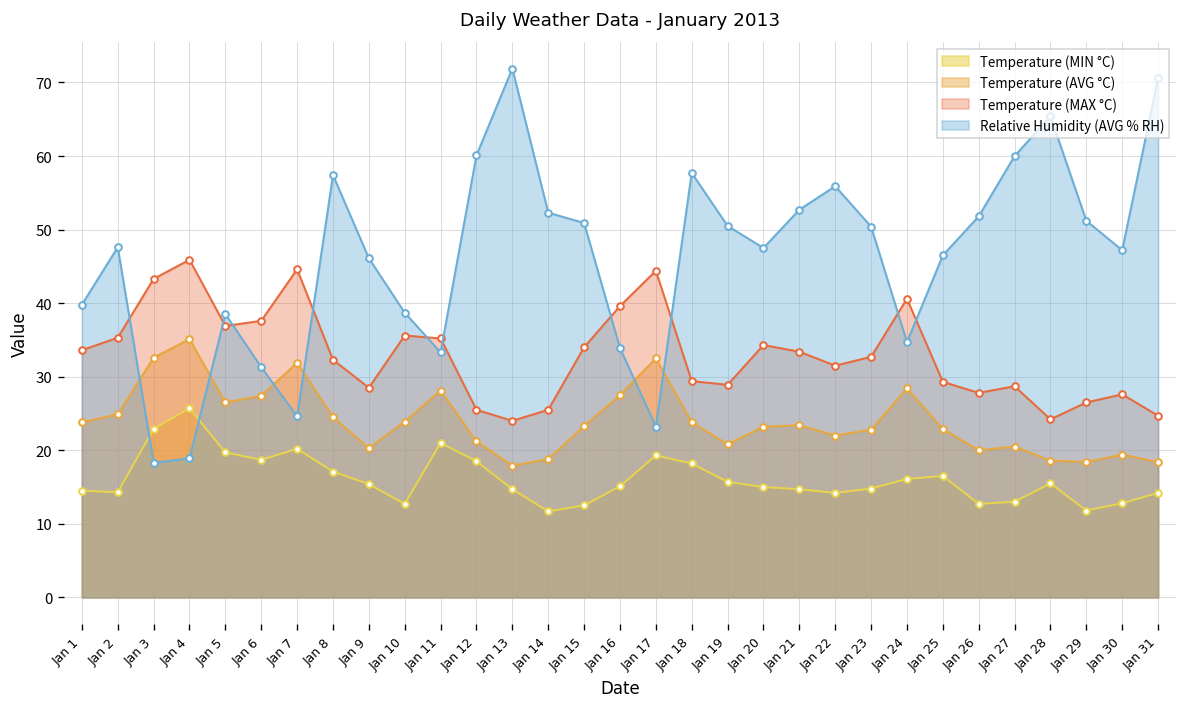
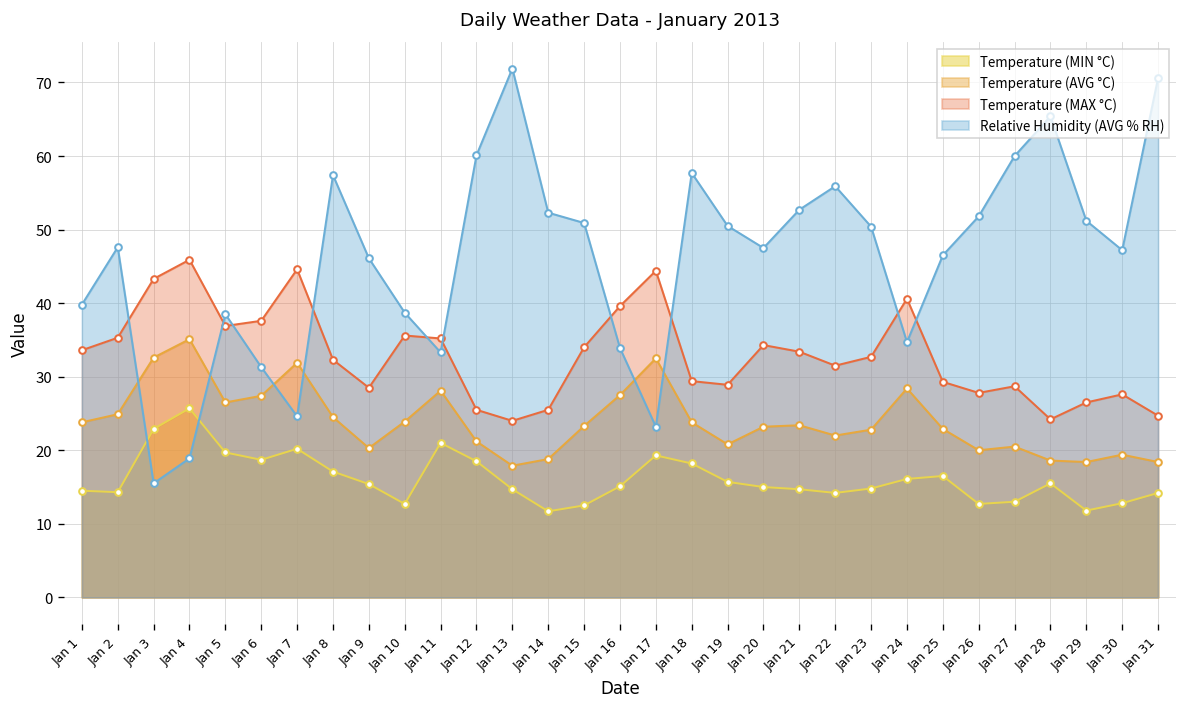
  {
    "Relative Humidity (AVG % RH)": {
      "Jan 1": 40,
      "Jan 2": 48,
-     "Jan 3": 18,
+     "Jan 3": 16,
      "Jan 4": 19,
      "Jan 5": 39,
      "Jan 6": 31,
      "Jan 7": 25,
      "Jan 8": 57,
      "Jan 9": 46,
      "Jan 10": 39,
      "Jan 11": 33,
      "Jan 12": 60,
      "Jan 13": 72,
      "Jan 14": 52,
      "Jan 15": 51,
      "Jan 16": 34,
      "Jan 17": 23,
      "Jan 18": 58,
      "Jan 19": 51,
      "Jan 20": 48,
      "Jan 21": 53,
      "Jan 22": 56,
      "Jan 23": 50,
      "Jan 24": 35,
      "Jan 25": 47,
      "Jan 26": 52,
      "Jan 27": 60,
      "Jan 29": 51,
      "Jan 30": 47
    }
  }
